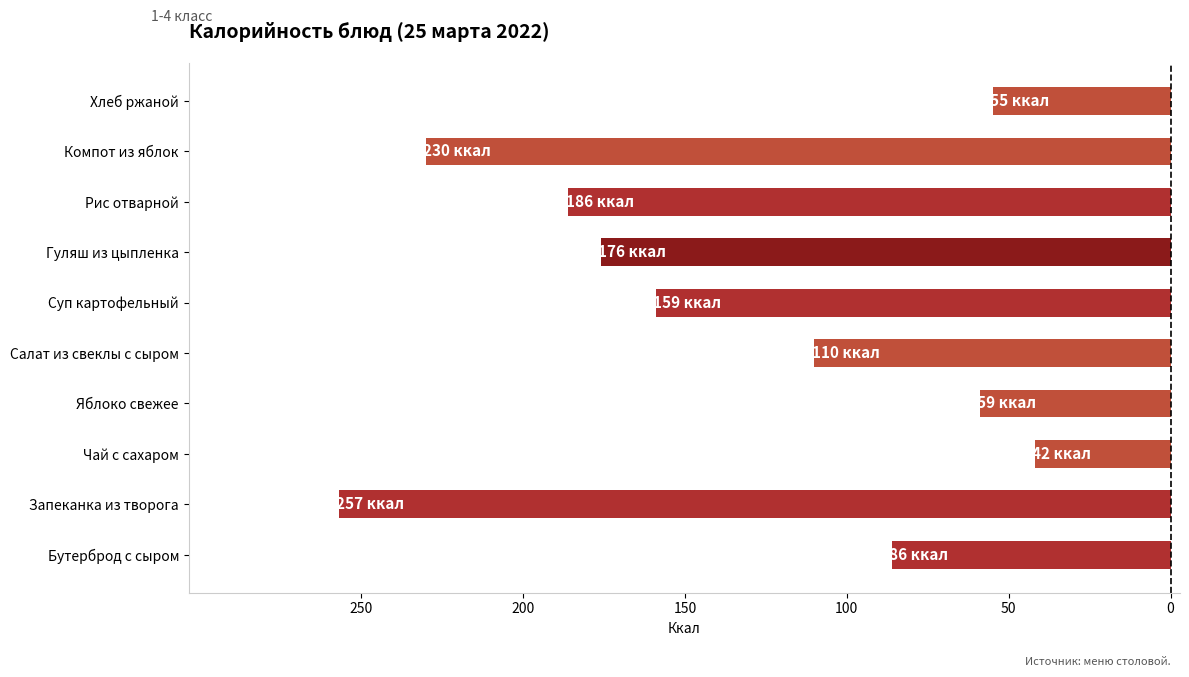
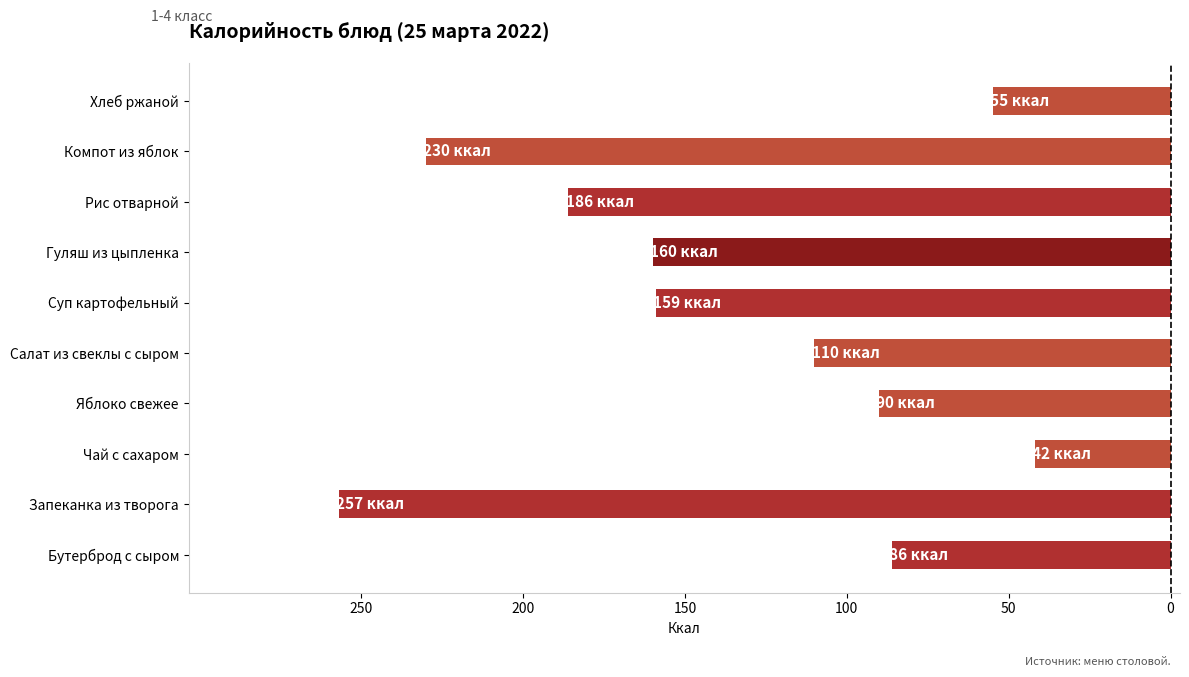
  {
-   "Гуляш из цыпленка": 176,
-   "Яблоко свежее": 59
+   "Гуляш из цыпленка": 160,
+   "Яблоко свежее": 90
  }
